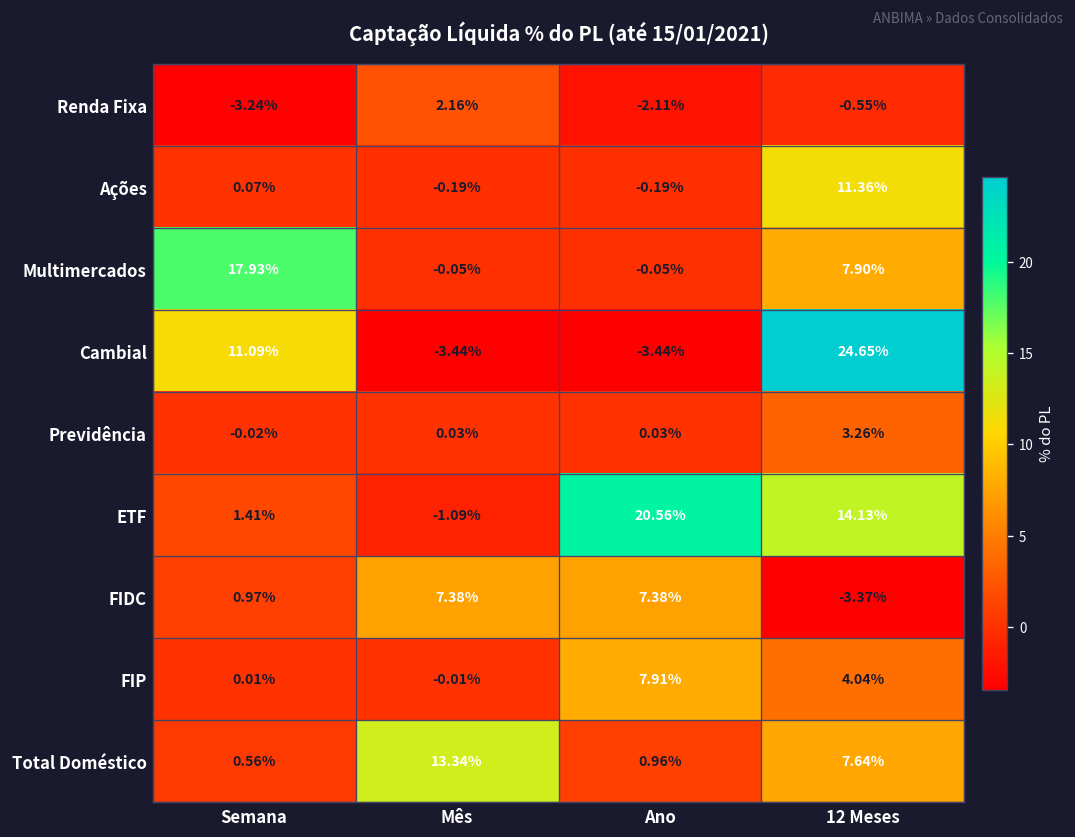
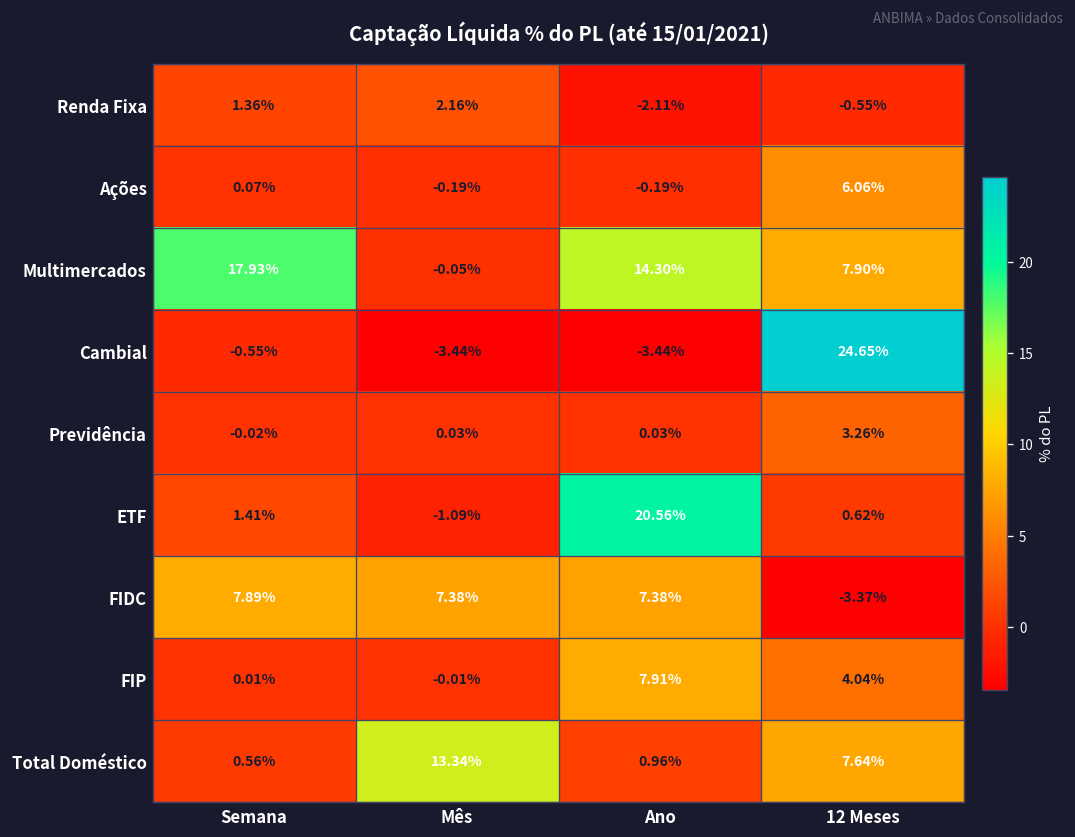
  {
    "Renda Fixa": {
-     "Semana": "-3.24%",
+     "Semana": "1.36%",
      "Mês": "2.16%",
      "Ano": "-2.11%",
      "12 Meses": "-0.55%"
    },
    "Ações": {
      "Semana": "0.07%",
      "Mês": "-0.19%",
      "Ano": "-0.19%",
-     "12 Meses": "11.36%"
+     "12 Meses": "6.06%"
    },
    "Multimercados": {
      "Semana": "17.93%",
      "Mês": "-0.05%",
-     "Ano": "-0.05%",
+     "Ano": "14.30%",
      "12 Meses": "7.90%"
    },
    "Cambial": {
-     "Semana": "11.09%",
+     "Semana": "-0.55%",
      "Mês": "-3.44%",
      "Ano": "-3.44%",
      "12 Meses": "24.65%"
    },
    "Previdência": {
      "Semana": "-0.02%",
      "Mês": "0.03%",
      "Ano": "0.03%",
      "12 Meses": "3.26%"
    },
    "ETF": {
      "Semana": "1.41%",
      "Mês": "-1.09%",
      "Ano": "20.56%",
-     "12 Meses": "14.13%"
+     "12 Meses": "0.62%"
    },
    "FIDC": {
-     "Semana": "0.97%",
+     "Semana": "7.89%",
      "Mês": "7.38%",
      "Ano": "7.38%",
      "12 Meses": "-3.37%"
    },
    "FIP": {
      "Semana": "0.01%",
      "Mês": "-0.01%",
      "Ano": "7.91%",
      "12 Meses": "4.04%"
    },
    "Total Doméstico": {
      "Semana": "0.56%",
      "Mês": "13.34%",
      "Ano": "0.96%",
      "12 Meses": "7.64%"
    }
  }
